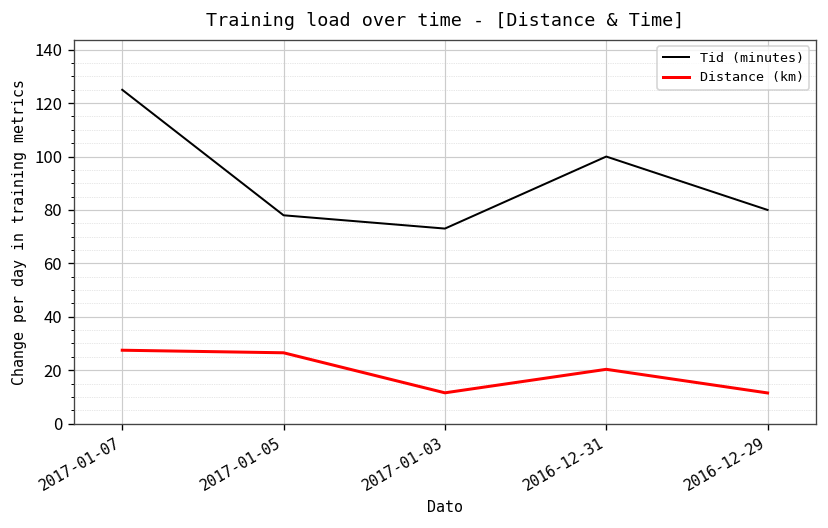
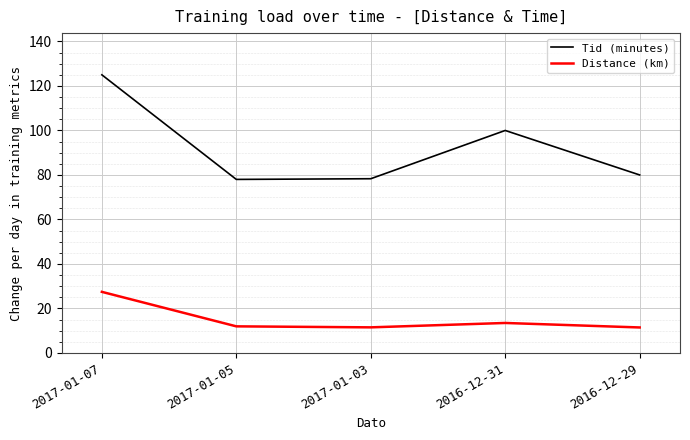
  {
    "Tid (minutes)": {
      "2017-01-07": 125,
      "2017-01-05": 78,
-     "2017-01-03": 73,
+     "2017-01-03": 78,
      "2016-12-31": 100,
      "2016-12-29": 80
    },
    "Distance (km)": {
      "2017-01-07": 27,
-     "2017-01-05": 27,
+     "2017-01-05": 12,
      "2017-01-03": 12,
-     "2016-12-31": 20,
+     "2016-12-31": 13,
      "2016-12-29": 11
    }
  }
